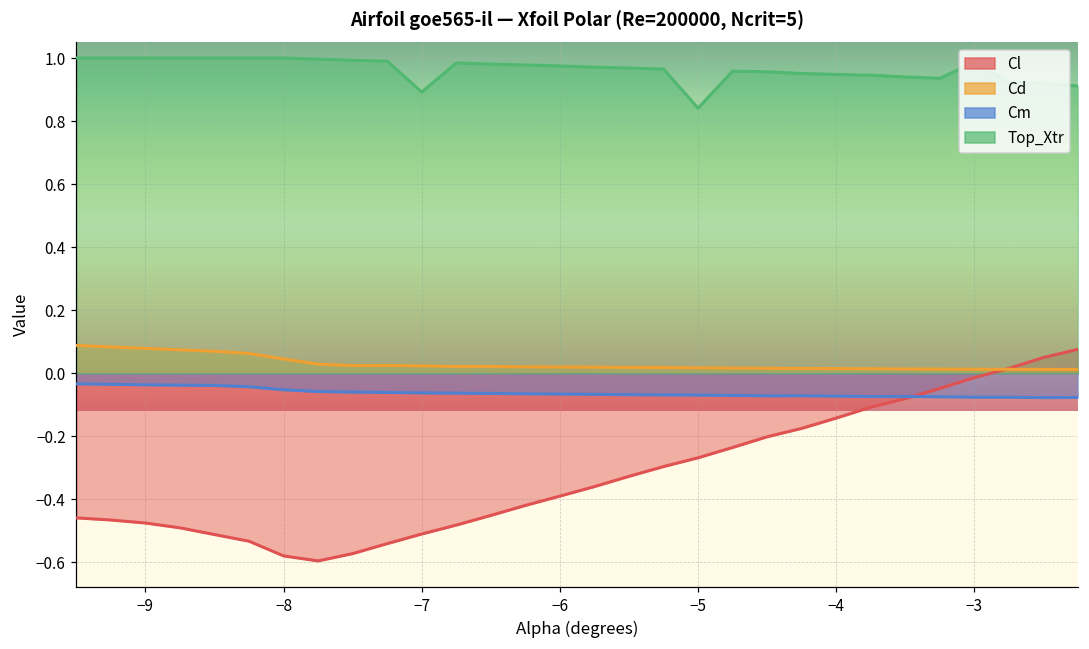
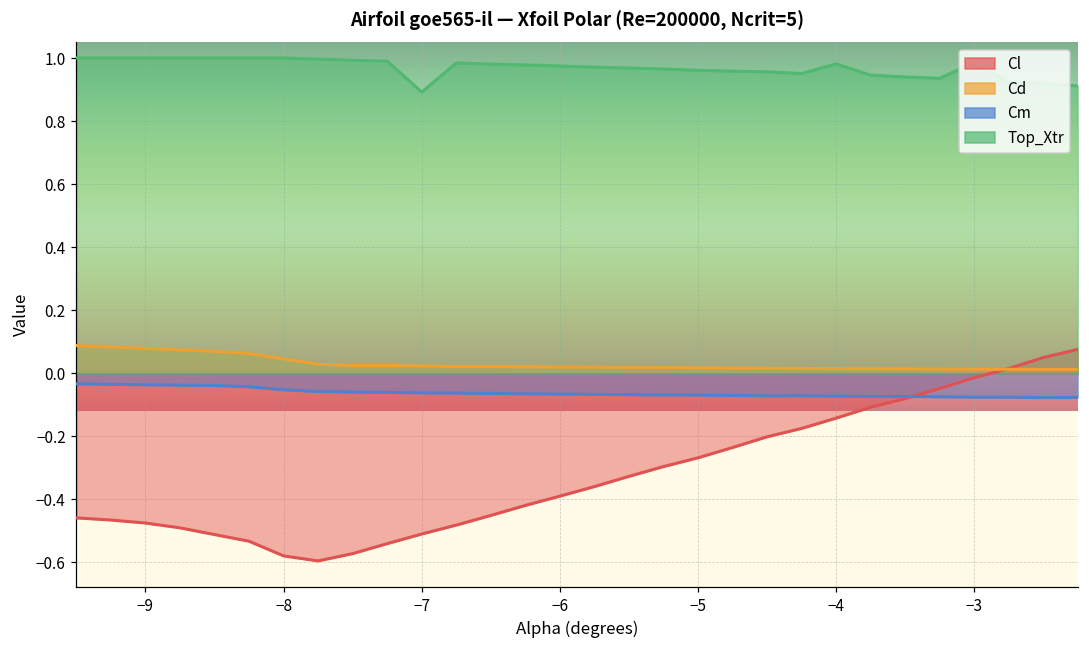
  {
    "Top_Xtr": {
      "−9": 1.00,
      "−8": 1.00,
      "−7": 0.89,
      "−6": 0.97,
-     "−5": 0.84,
-     "−4": 0.95
+     "−5": 0.96,
+     "−4": 0.98
    }
  }
